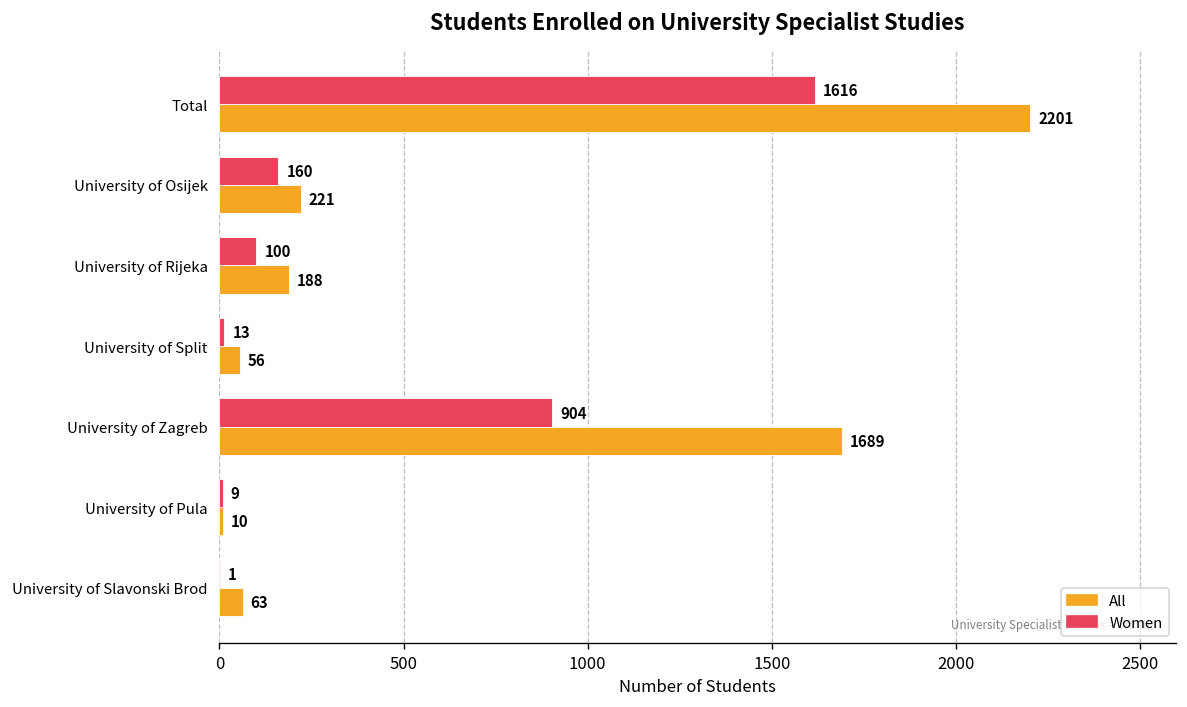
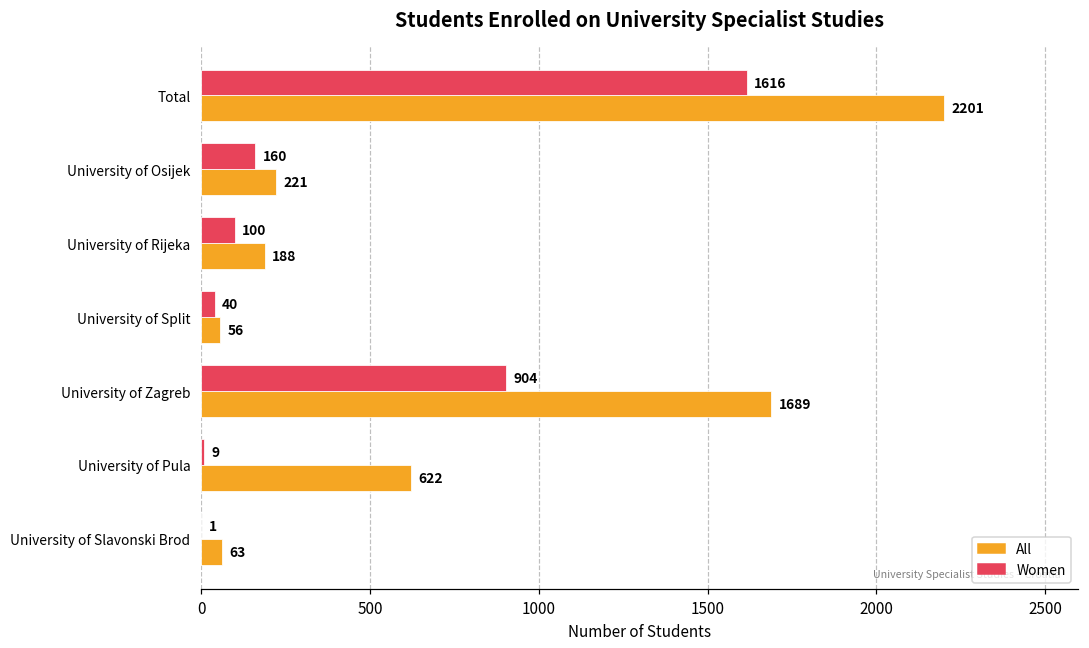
  {
    "All": {
      "Total": 2201,
      "University of Osijek": 221,
      "University of Rijeka": 188,
      "University of Split": 56,
      "University of Zagreb": 1689,
-     "University of Pula": 10,
+     "University of Pula": 622,
      "University of Slavonski Brod": 63
    },
    "Women": {
      "Total": 1616,
      "University of Osijek": 160,
      "University of Rijeka": 100,
-     "University of Split": 13,
+     "University of Split": 40,
      "University of Zagreb": 904,
      "University of Pula": 9,
      "University of Slavonski Brod": 1
    }
  }
